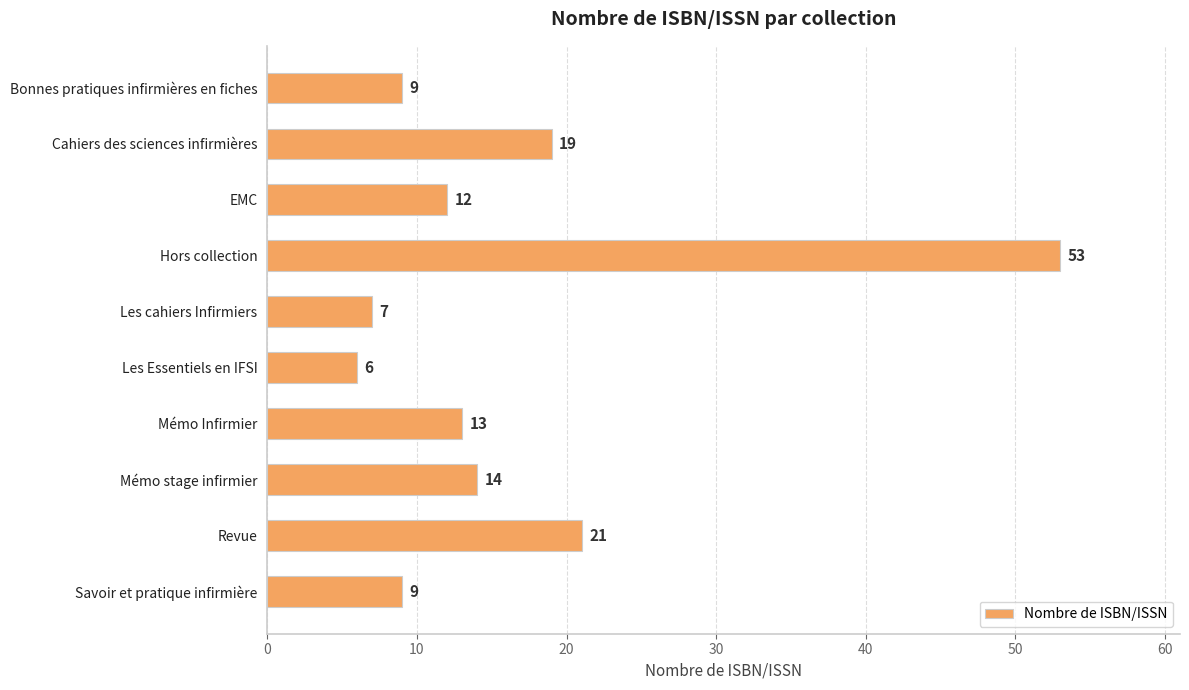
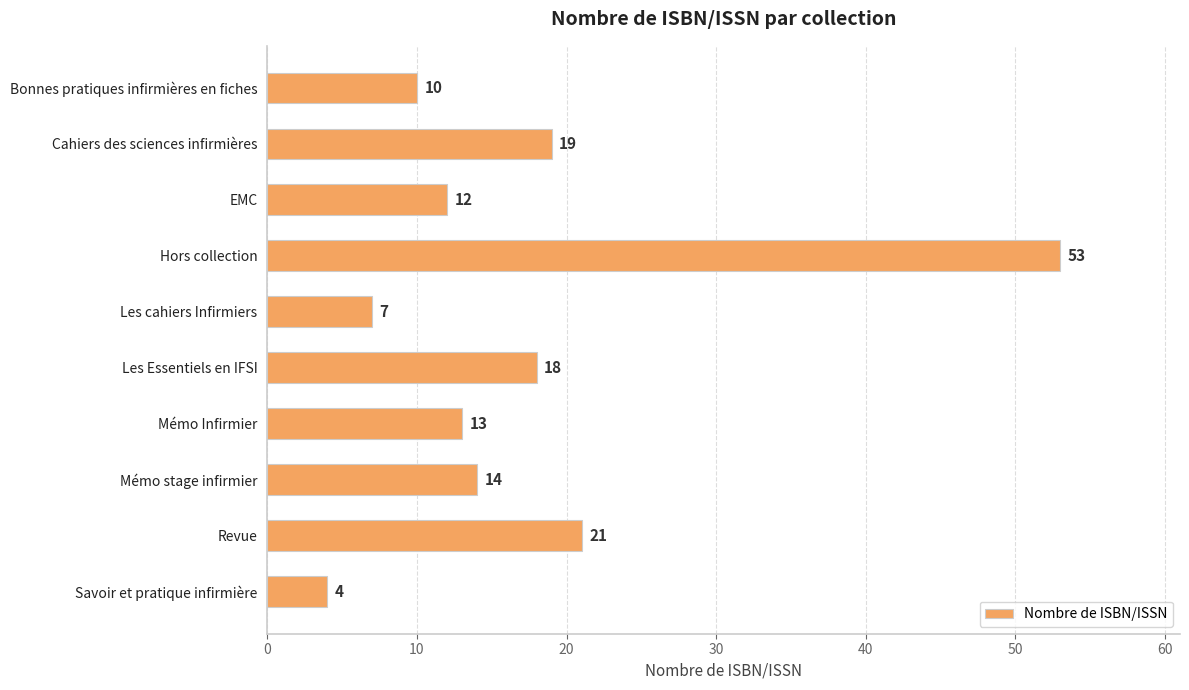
  {
-   "Bonnes pratiques infirmières en fiches": 9,
+   "Bonnes pratiques infirmières en fiches": 10,
    "Cahiers des sciences infirmières": 19,
    "EMC": 12,
    "Hors collection": 53,
    "Les cahiers Infirmiers": 7,
-   "Les Essentiels en IFSI": 6,
+   "Les Essentiels en IFSI": 18,
    "Mémo Infirmier": 13,
    "Mémo stage infirmier": 14,
    "Revue": 21,
-   "Savoir et pratique infirmière": 9
+   "Savoir et pratique infirmière": 4
  }
